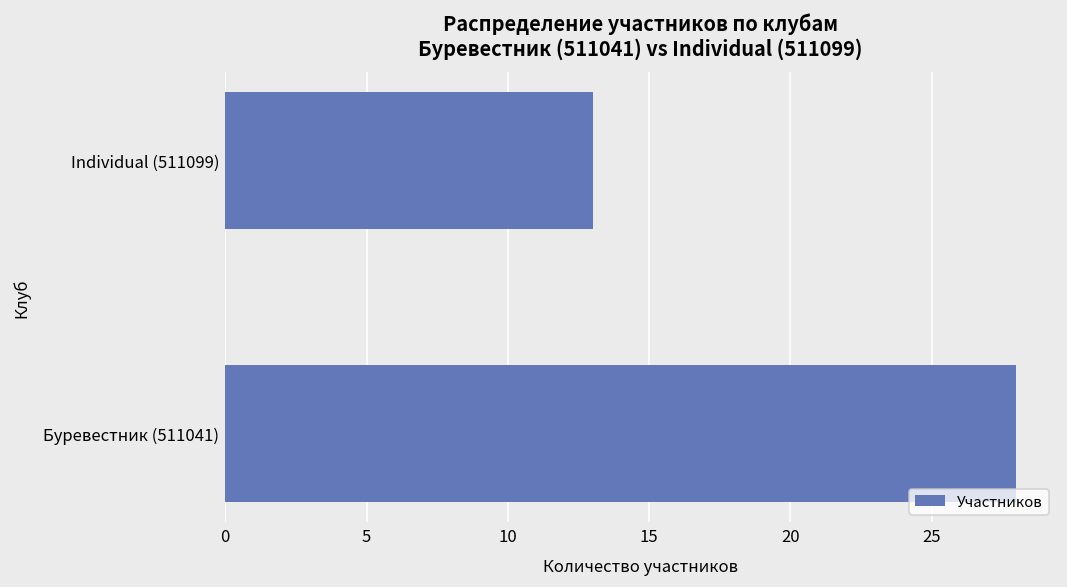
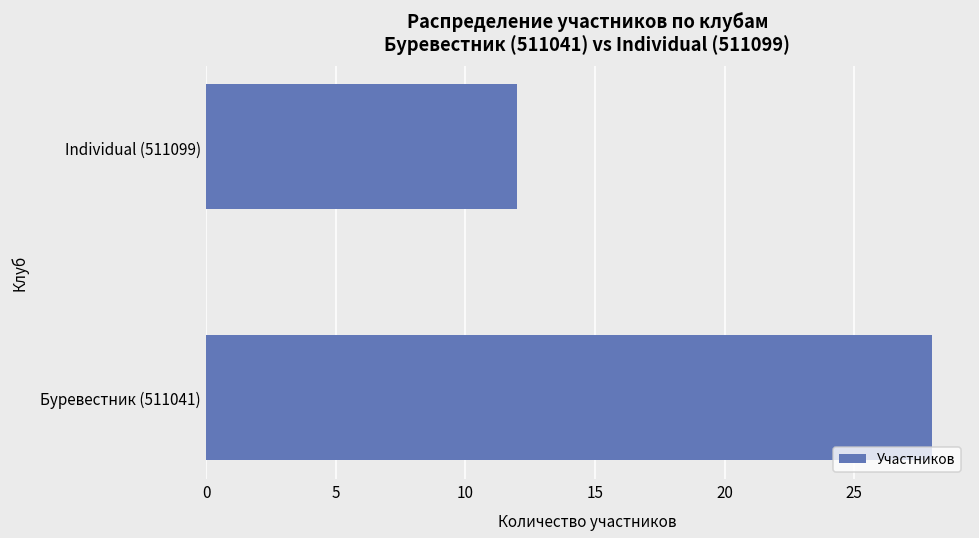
  {
-   "Individual (511099)": 13,
+   "Individual (511099)": 12,
    "Буревестник (511041)": 28
  }
